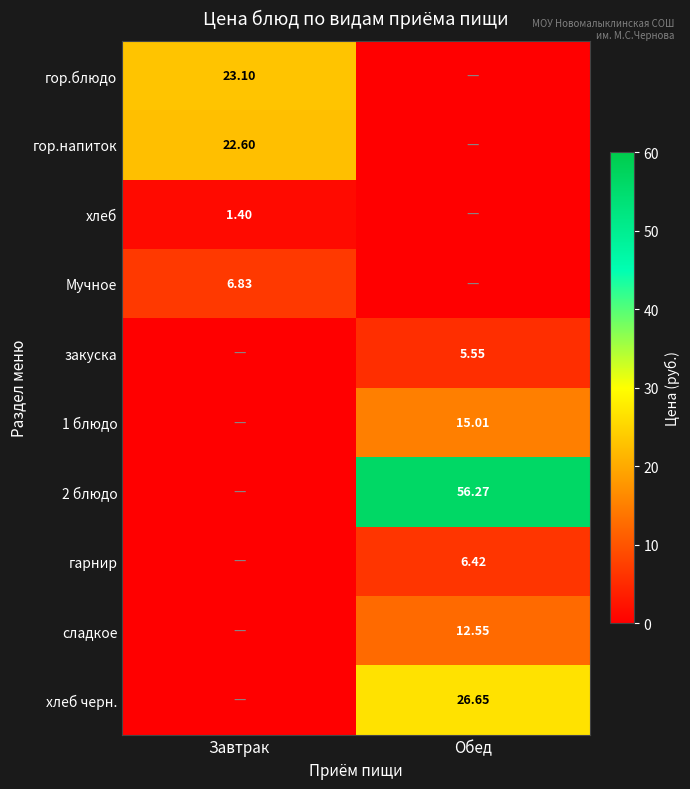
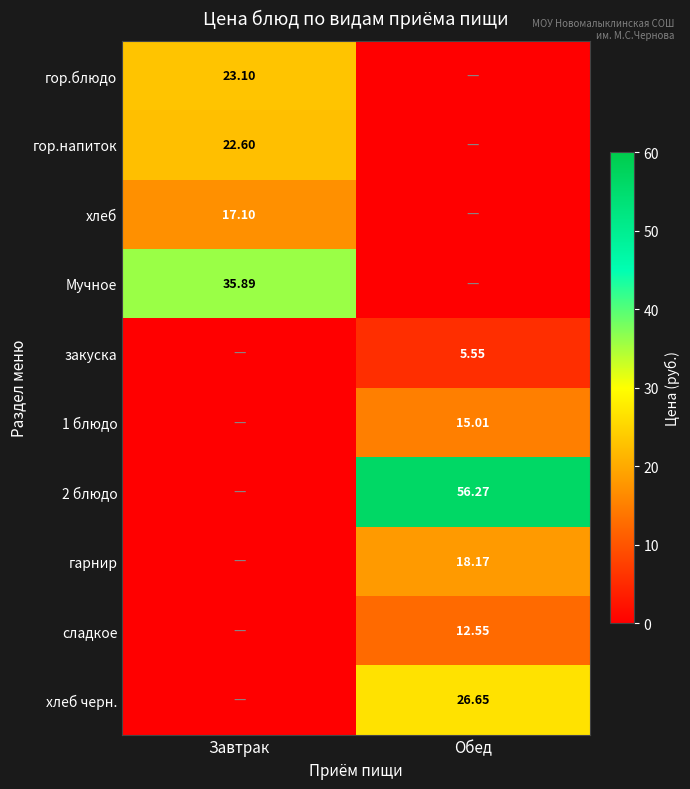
  {
    "гор.блюдо": {
      "Завтрак": 23.10
    },
    "гор.напиток": {
      "Завтрак": 22.60
    },
    "хлеб": {
-     "Завтрак": 1.40
+     "Завтрак": 17.10
    },
    "Мучное": {
-     "Завтрак": 6.83
+     "Завтрак": 35.89
    },
    "закуска": {
      "Обед": 5.55
    },
    "1 блюдо": {
      "Обед": 15.01
    },
    "2 блюдо": {
      "Обед": 56.27
    },
    "гарнир": {
-     "Обед": 6.42
+     "Обед": 18.17
    },
    "сладкое": {
      "Обед": 12.55
    },
    "хлеб черн.": {
      "Обед": 26.65
    }
  }
